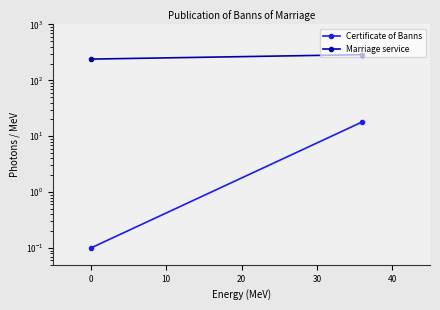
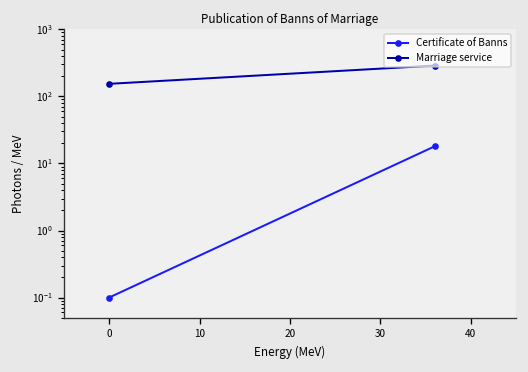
  {
    "Certificate of Banns": {
      "0": 0.10
    },
    "Marriage service": {
-     "0": 240
+     "0": 150
    }
  }
